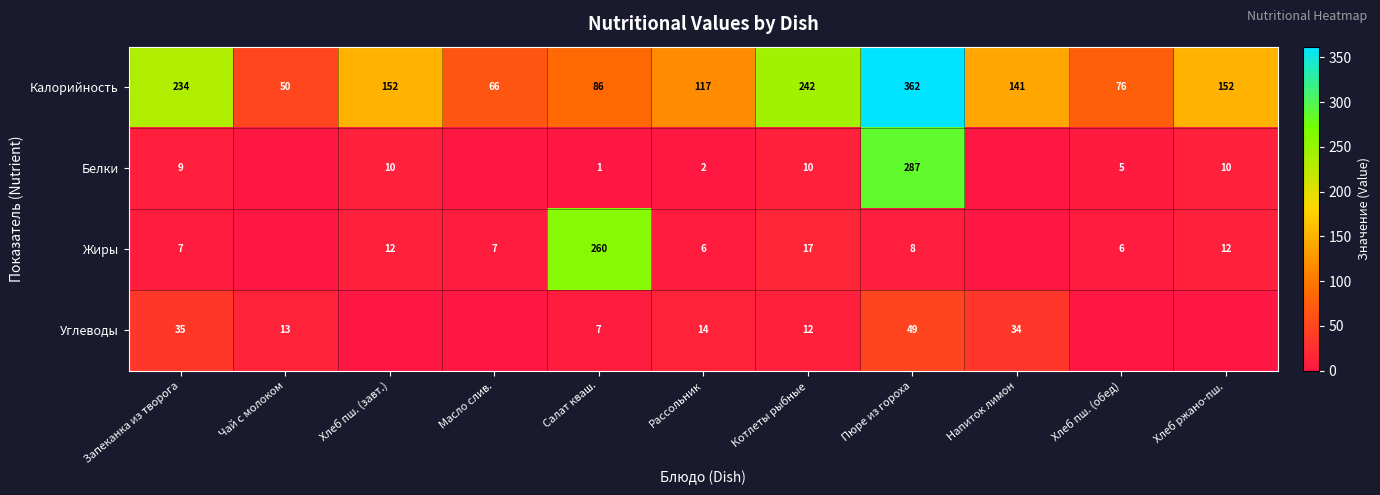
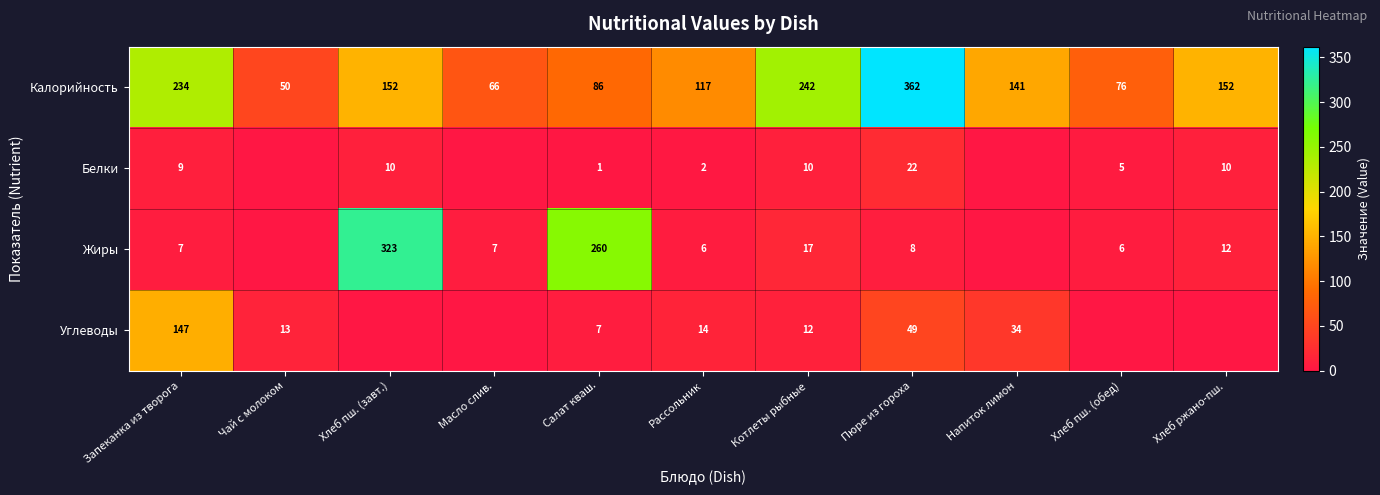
  {
    "Калорийность": {
      "Запеканка из творога": 234,
      "Чай с молоком": 50,
      "Хлеб пш. (завт.)": 152,
      "Масло слив.": 66,
      "Салат кваш.": 86,
      "Рассольник": 117,
      "Котлеты рыбные": 242,
      "Пюре из гороха": 362,
      "Напиток лимон": 141,
      "Хлеб пш. (обед)": 76,
      "Хлеб ржано-пш.": 152
    },
    "Белки": {
      "Запеканка из творога": 9,
      "Хлеб пш. (завт.)": 10,
      "Салат кваш.": 1,
      "Рассольник": 2,
      "Котлеты рыбные": 10,
-     "Пюре из гороха": 287,
+     "Пюре из гороха": 22,
      "Хлеб пш. (обед)": 5,
      "Хлеб ржано-пш.": 10
    },
    "Жиры": {
      "Запеканка из творога": 7,
-     "Хлеб пш. (завт.)": 12,
+     "Хлеб пш. (завт.)": 323,
      "Масло слив.": 7,
      "Салат кваш.": 260,
      "Рассольник": 6,
      "Котлеты рыбные": 17,
      "Пюре из гороха": 8,
      "Хлеб пш. (обед)": 6,
      "Хлеб ржано-пш.": 12
    },
    "Углеводы": {
-     "Запеканка из творога": 35,
+     "Запеканка из творога": 147,
      "Чай с молоком": 13,
      "Салат кваш.": 7,
      "Рассольник": 14,
      "Котлеты рыбные": 12,
      "Пюре из гороха": 49,
      "Напиток лимон": 34
    }
  }
